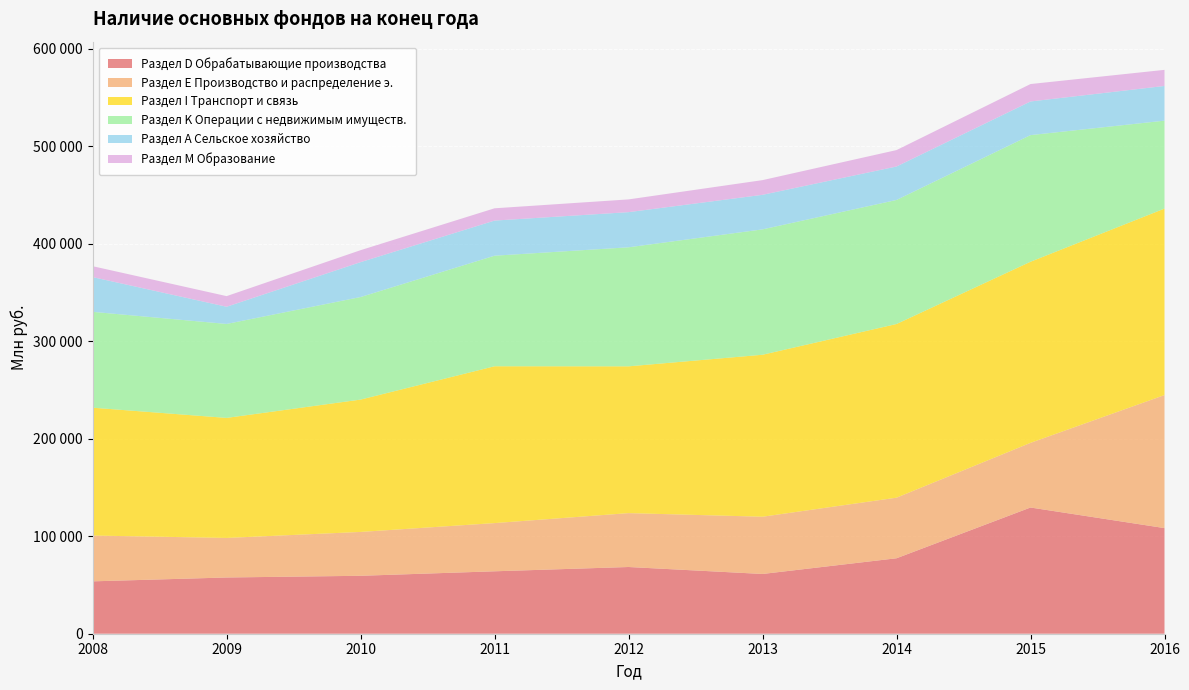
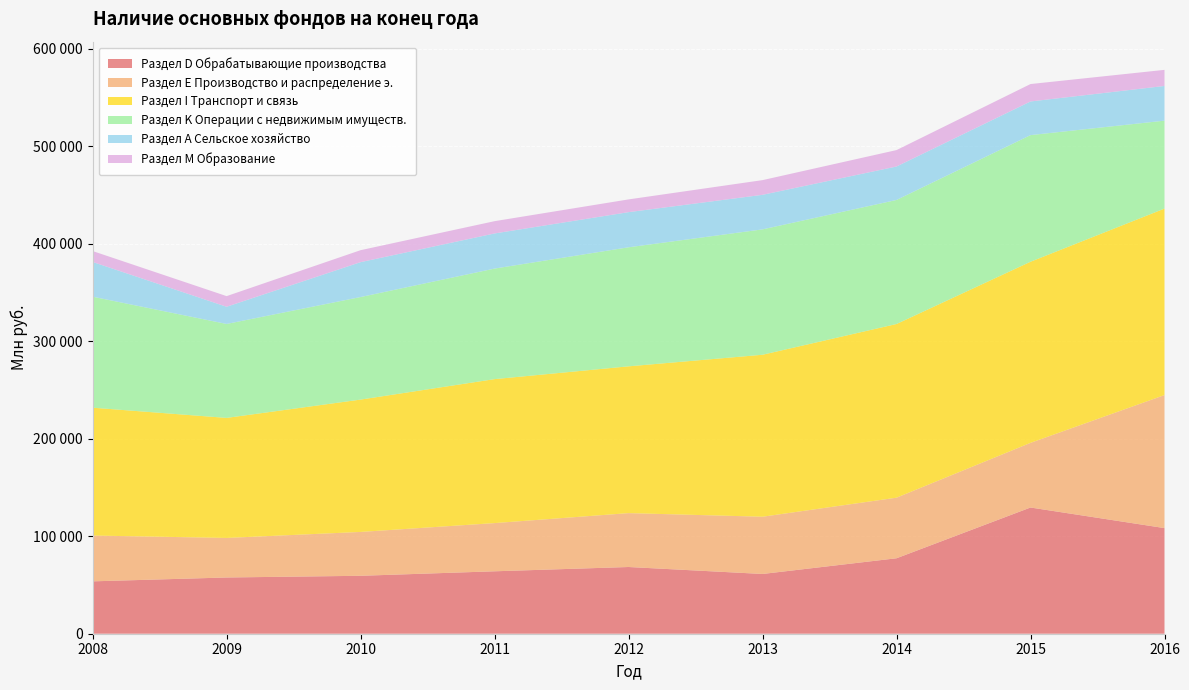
  {
    "Раздел D Обрабатывающие производства": {
      "2008": 50000,
      "2009": 60000,
      "2010": 60000,
      "2011": 60000,
      "2012": 70000,
      "2013": 60000,
      "2014": 80000,
      "2015": 130000,
      "2016": 110000
    },
    "Раздел Е Производство и распределение э.": {
      "2008": 50000,
      "2009": 40000,
      "2010": 40000,
      "2011": 50000,
      "2012": 60000,
      "2013": 60000,
      "2014": 60000,
      "2015": 70000,
      "2016": 140000
    },
    "Раздел I Транспорт и связь": {
      "2008": 130000,
      "2009": 120000,
      "2010": 140000,
-     "2011": 160000,
+     "2011": 150000,
      "2012": 150000,
      "2013": 170000,
      "2014": 180000,
      "2015": 190000,
      "2016": 190000
    },
    "Раздел K Операции с недвижимым имуществ.": {
-     "2008": 100000,
+     "2008": 110000,
      "2009": 100000,
      "2010": 110000,
      "2011": 110000,
      "2012": 120000,
      "2013": 130000,
      "2014": 130000,
      "2015": 130000,
      "2016": 90000
    },
    "Раздел A Сельское хозяйство": {
      "2008": 40000,
      "2009": 20000,
      "2010": 40000,
      "2011": 40000,
      "2012": 40000,
      "2013": 40000,
      "2014": 30000,
      "2015": 30000,
      "2016": 40000
    },
    "Раздел M Образование": {
      "2008": 10000,
      "2009": 10000,
      "2010": 10000,
      "2011": 10000,
      "2012": 10000,
      "2013": 20000,
      "2014": 20000,
      "2015": 20000,
      "2016": 20000
    }
  }
